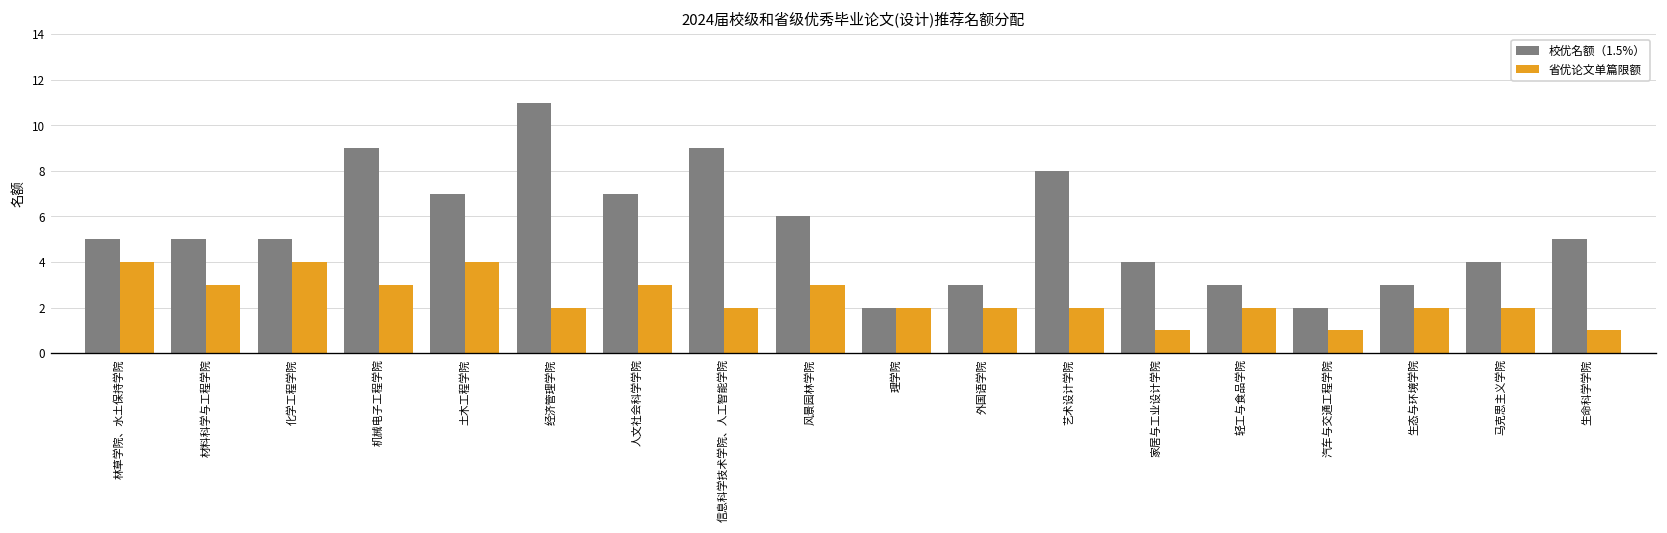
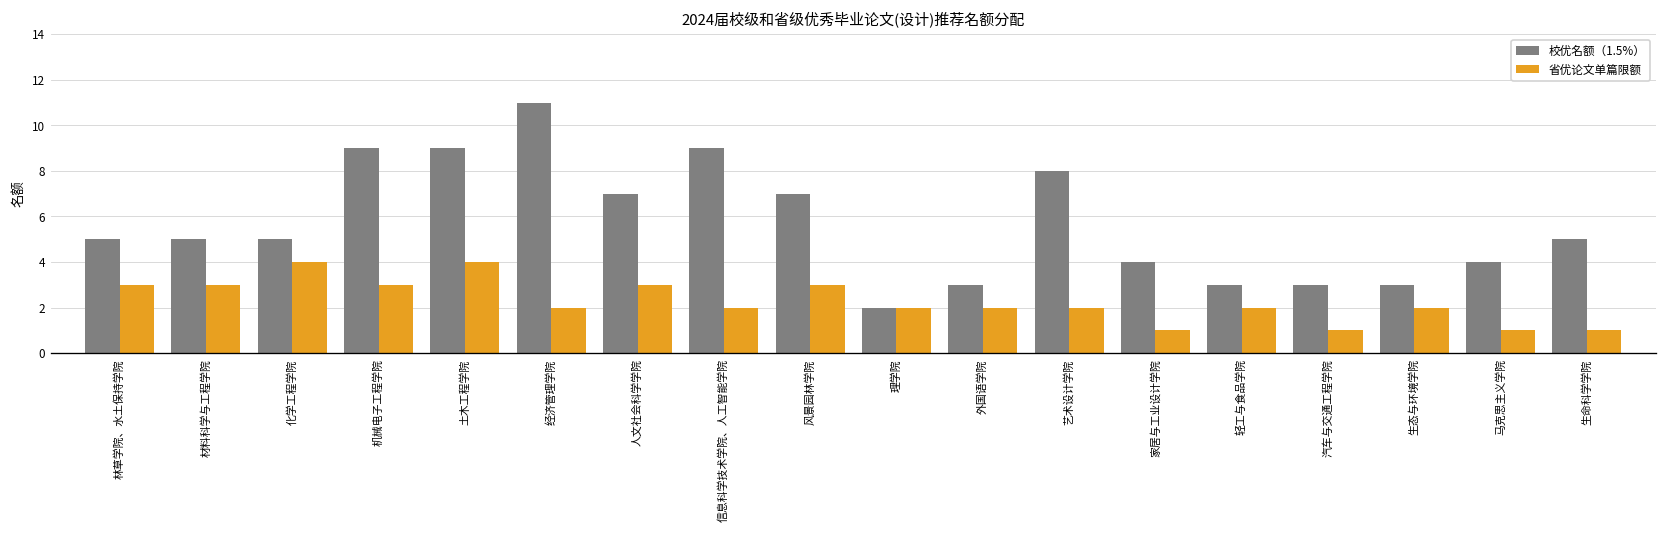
  {
    "校优名额（1.5%）": {
      "林草学院、水土保持学院": 5,
      "材料科学与工程学院": 5,
      "化学工程学院": 5,
      "机械电子工程学院": 9,
-     "土木工程学院": 7,
+     "土木工程学院": 9,
      "经济管理学院": 11,
      "人文社会科学学院": 7,
      "信息科学技术学院、人工智能学院": 9,
-     "风景园林学院": 6,
+     "风景园林学院": 7,
      "理学院": 2,
      "外国语学院": 3,
      "艺术设计学院": 8,
      "家居与工业设计学院": 4,
      "轻工与食品学院": 3,
-     "汽车与交通工程学院": 2,
+     "汽车与交通工程学院": 3,
      "生态与环境学院": 3,
      "马克思主义学院": 4,
      "生命科学学院": 5
    },
    "省优论文单篇限额": {
-     "林草学院、水土保持学院": 4,
+     "林草学院、水土保持学院": 3,
      "材料科学与工程学院": 3,
      "化学工程学院": 4,
      "机械电子工程学院": 3,
      "土木工程学院": 4,
      "经济管理学院": 2,
      "人文社会科学学院": 3,
      "信息科学技术学院、人工智能学院": 2,
      "风景园林学院": 3,
      "理学院": 2,
      "外国语学院": 2,
      "艺术设计学院": 2,
      "家居与工业设计学院": 1,
      "轻工与食品学院": 2,
      "汽车与交通工程学院": 1,
      "生态与环境学院": 2,
-     "马克思主义学院": 2,
+     "马克思主义学院": 1,
      "生命科学学院": 1
    }
  }
